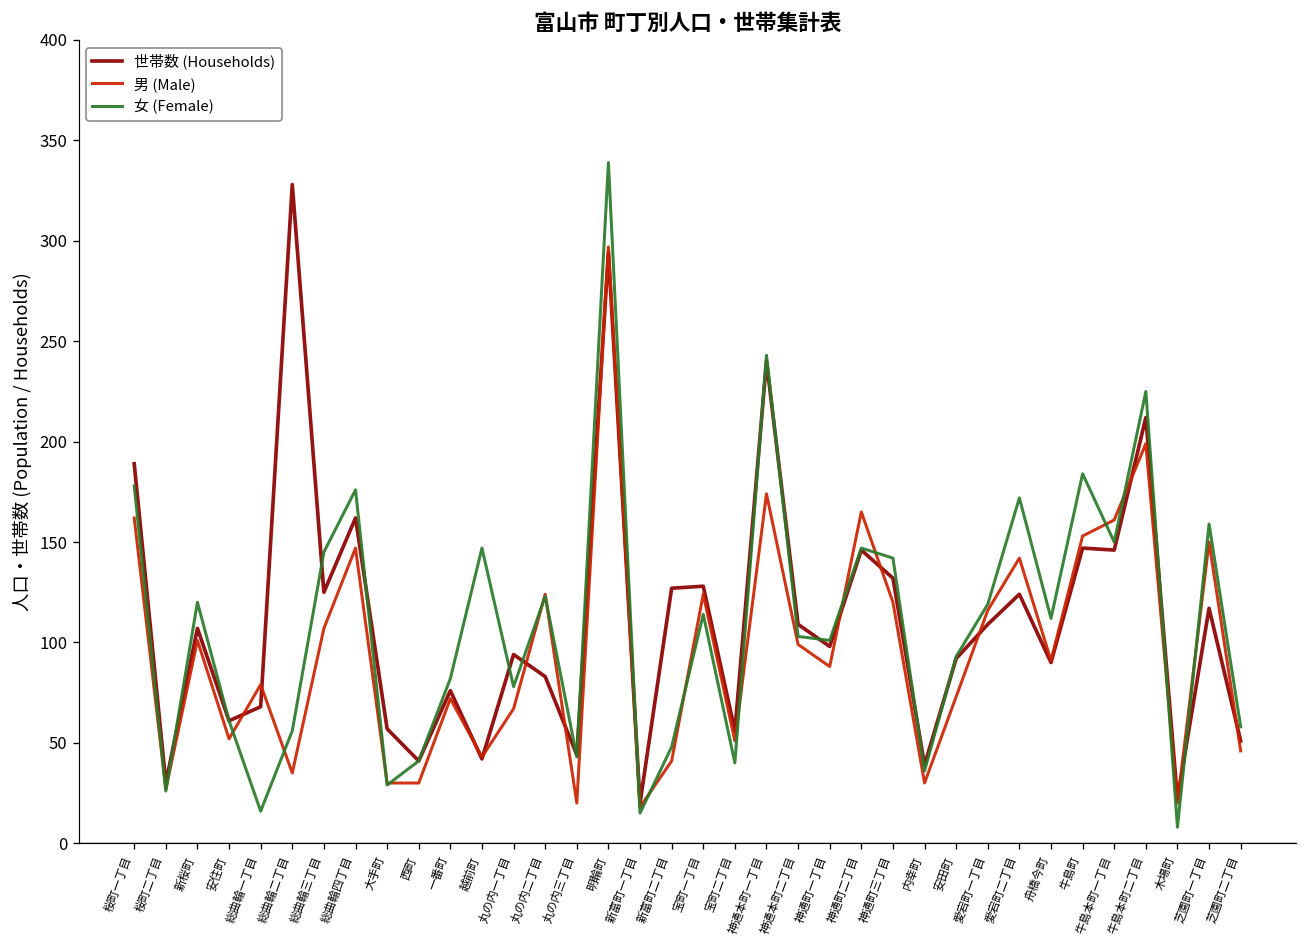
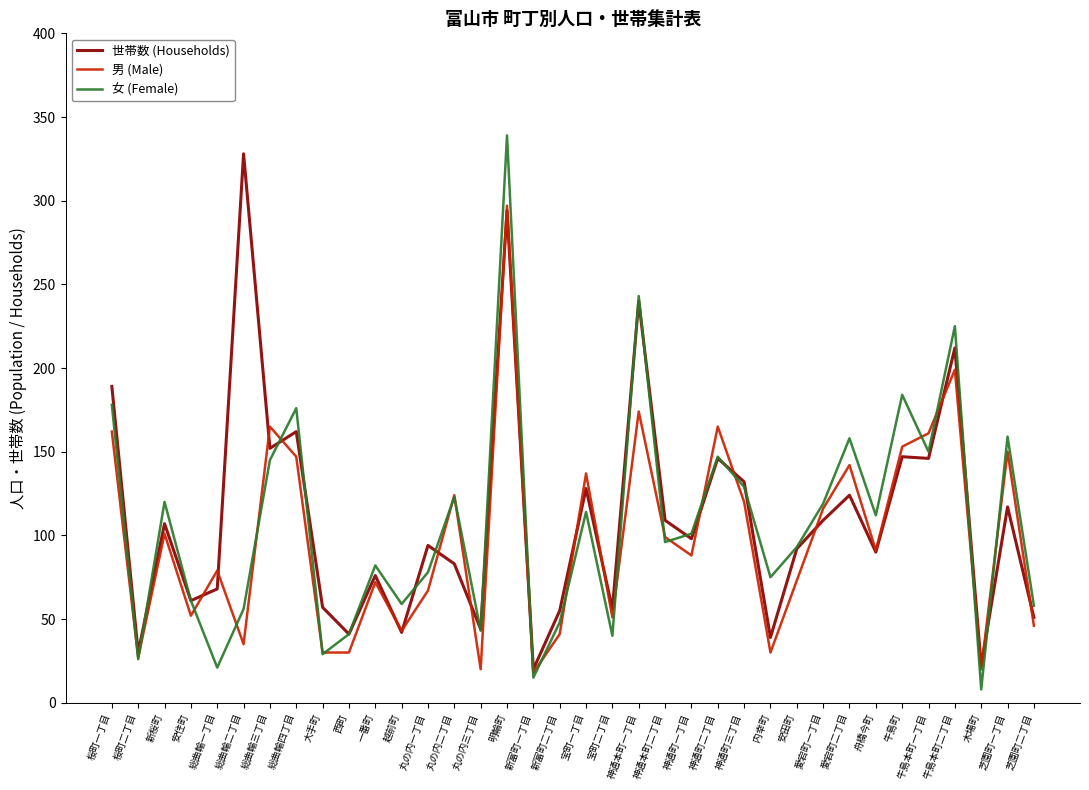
  {
    "世帯数 (Households)": {
      "桜町一丁目": 189,
      "桜町二丁目": 30,
      "新桜町": 107,
      "総曲輪一丁目": 68,
      "総曲輪二丁目": 328,
-     "総曲輪三丁目": 125,
+     "総曲輪三丁目": 152,
      "総曲輪四丁目": 162,
      "大手町": 57,
      "一番町": 76,
      "丸の内一丁目": 94,
      "丸の内二丁目": 83,
      "明輪町": 294,
      "新富町一丁目": 20,
-     "新富町二丁目": 127,
+     "新富町二丁目": 55,
      "宝町一丁目": 128,
      "宝町二丁目": 56,
      "神通本町一丁目": 240,
      "神通本町二丁目": 109,
      "神通町一丁目": 98,
      "神通町三丁目": 132,
      "内幸町": 39,
      "愛宕町一丁目": 109,
      "愛宕町二丁目": 124,
      "牛島町": 147,
      "牛島本町一丁目": 146,
      "牛島本町二丁目": 212,
      "木場町": 22,
      "芝園町一丁目": 117,
      "芝園町二丁目": 51
    },
    "男 (Male)": {
      "桜町一丁目": 162,
      "新桜町": 101,
      "安住町": 52,
      "総曲輪一丁目": 79,
      "総曲輪二丁目": 35,
-     "総曲輪三丁目": 107,
+     "総曲輪三丁目": 165,
      "総曲輪四丁目": 147,
      "西町": 30,
      "一番町": 72,
      "丸の内一丁目": 67,
      "丸の内三丁目": 20,
      "明輪町": 297,
      "新富町一丁目": 18,
      "新富町二丁目": 41,
-     "宝町一丁目": 124,
+     "宝町一丁目": 137,
      "宝町二丁目": 51,
      "神通本町一丁目": 174,
      "神通本町二丁目": 99,
      "神通町一丁目": 88,
      "神通町二丁目": 165,
      "神通町三丁目": 120,
      "内幸町": 30,
      "安田町": 73,
      "愛宕町一丁目": 116,
      "愛宕町二丁目": 142,
      "牛島町": 153,
      "牛島本町一丁目": 161,
      "牛島本町二丁目": 199,
      "木場町": 20,
      "芝園町一丁目": 150,
      "芝園町二丁目": 46
    },
    "女 (Female)": {
      "桜町一丁目": 178,
      "新桜町": 120,
-     "総曲輪一丁目": 16,
+     "総曲輪一丁目": 21,
      "総曲輪二丁目": 56,
      "総曲輪三丁目": 145,
      "総曲輪四丁目": 176,
      "一番町": 82,
-     "越前町": 147,
+     "越前町": 59,
      "丸の内一丁目": 78,
      "明輪町": 339,
      "新富町一丁目": 15,
      "新富町二丁目": 48,
      "宝町一丁目": 114,
      "宝町二丁目": 40,
      "神通本町一丁目": 243,
-     "神通本町二丁目": 103,
+     "神通本町二丁目": 96,
      "神通町一丁目": 101,
-     "神通町三丁目": 142,
-     "内幸町": 36,
+     "神通町三丁目": 129,
+     "内幸町": 75,
      "愛宕町一丁目": 119,
-     "愛宕町二丁目": 172,
+     "愛宕町二丁目": 158,
      "舟橋今町": 112,
      "牛島町": 184,
      "牛島本町一丁目": 150,
      "牛島本町二丁目": 225,
      "木場町": 8,
      "芝園町一丁目": 159,
      "芝園町二丁目": 58
    }
  }
